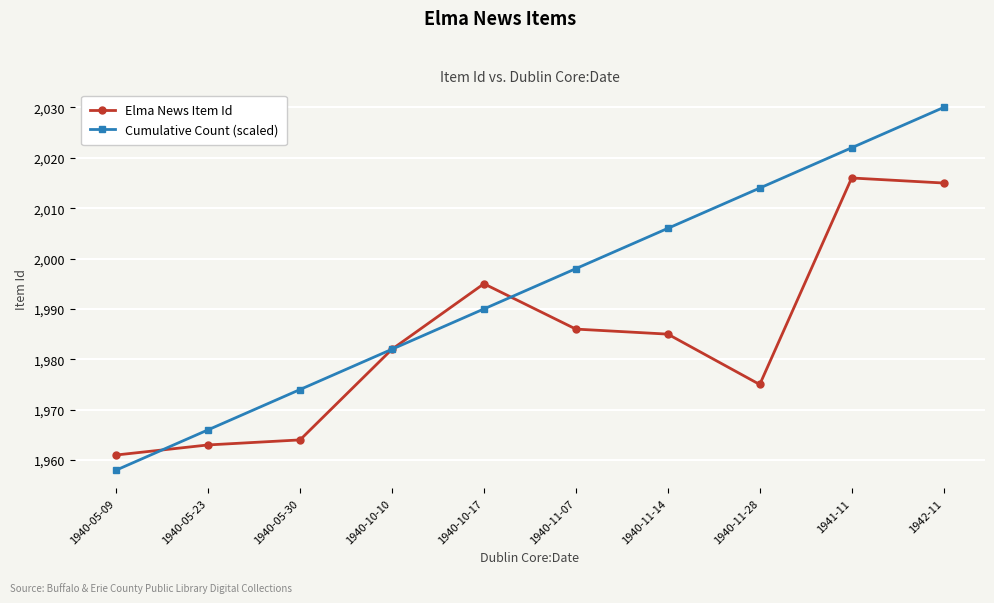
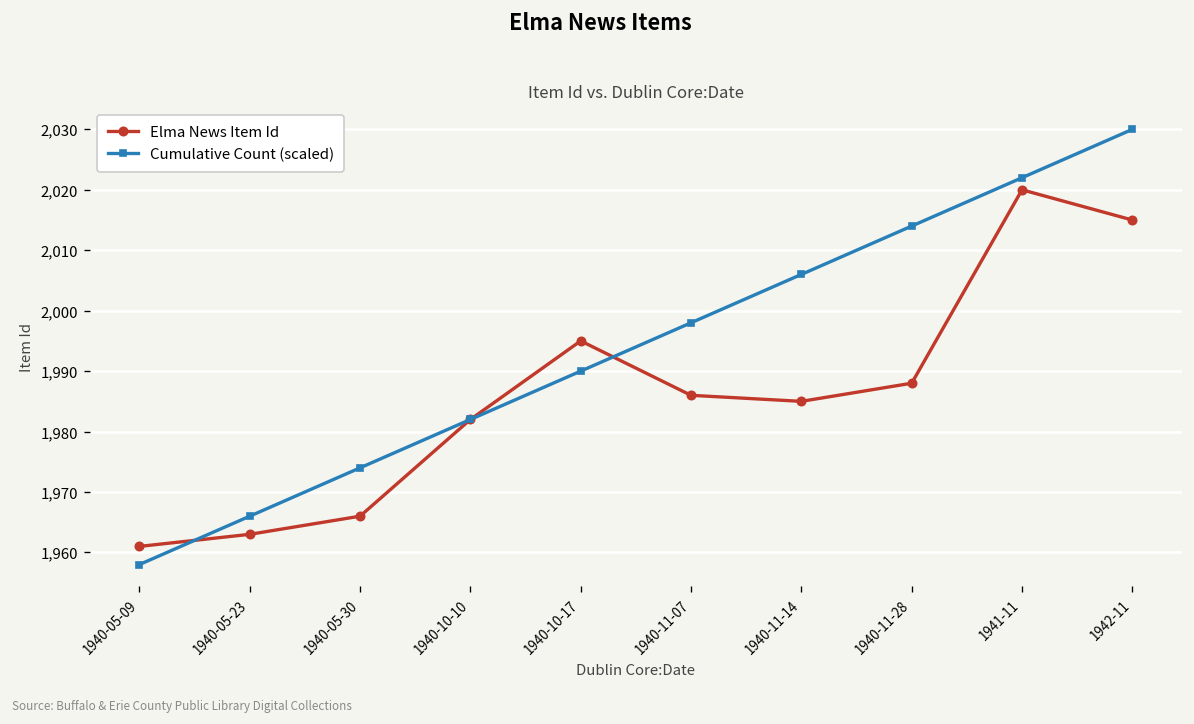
  {
    "Elma News Item Id": {
      "1940-05-09": "1,961",
      "1940-05-23": "1,963",
-     "1940-05-30": "1,964",
+     "1940-05-30": "1,966",
      "1940-10-17": "1,995",
      "1940-11-07": "1,986",
      "1940-11-14": "1,985",
-     "1940-11-28": "1,975",
-     "1941-11": "2,016",
+     "1940-11-28": "1,988",
+     "1941-11": "2,020",
      "1942-11": "2,015"
    },
    "Cumulative Count (scaled)": {
      "1940-05-09": "1,958",
      "1940-05-23": "1,966",
      "1940-05-30": "1,974",
      "1940-10-17": "1,990",
      "1940-11-07": "1,998",
      "1940-11-14": "2,006",
      "1940-11-28": "2,014",
      "1941-11": "2,022",
      "1942-11": "2,030"
    }
  }
